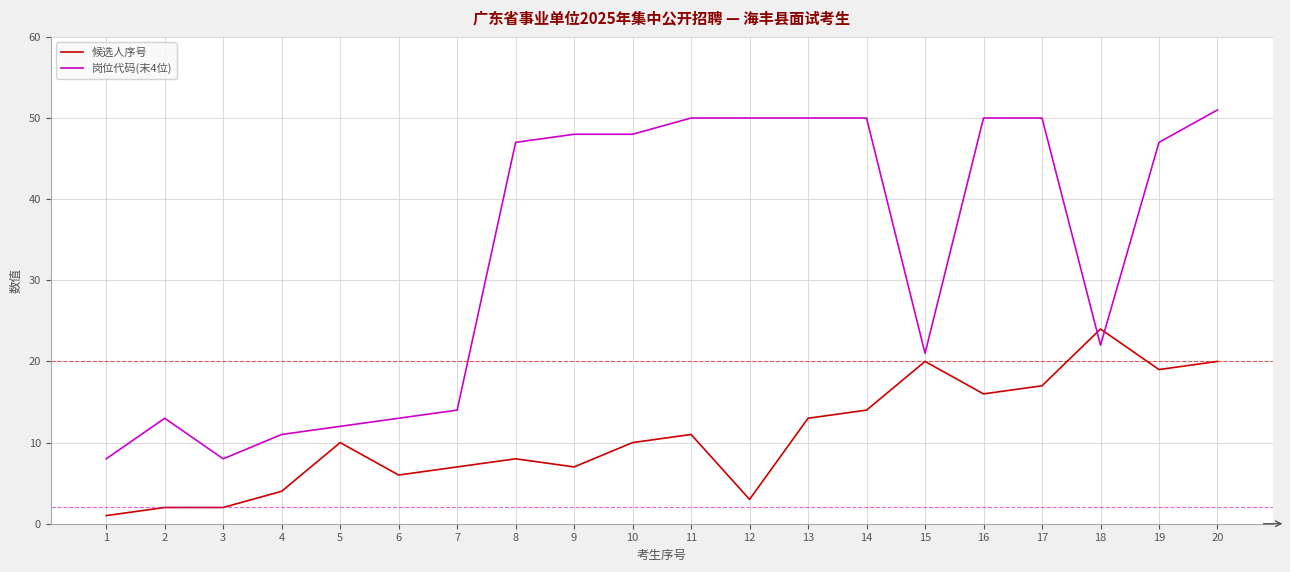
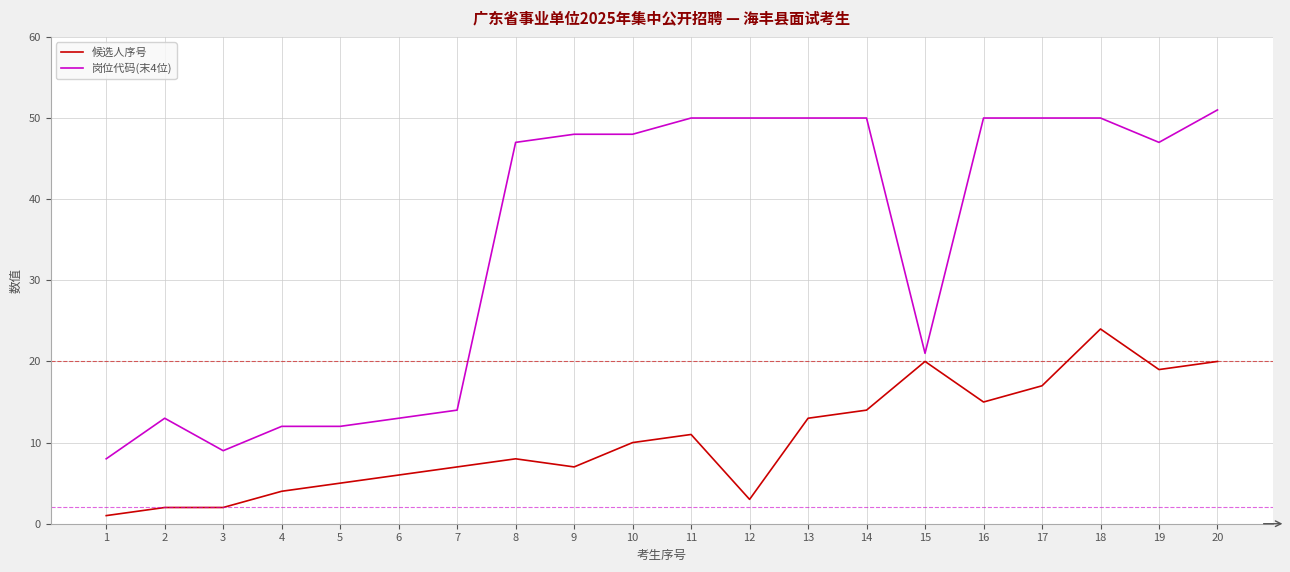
  {
    "候选人序号": {
      "1": 1,
      "2": 2,
      "3": 2,
      "4": 4,
-     "5": 10,
+     "5": 5,
      "6": 6,
      "7": 7,
      "8": 8,
      "9": 7,
      "10": 10,
      "11": 11,
      "12": 3,
      "13": 13,
      "14": 14,
      "15": 20,
-     "16": 16,
+     "16": 15,
      "17": 17,
      "18": 24,
      "19": 19,
      "20": 20
    },
    "岗位代码(末4位)": {
      "1": 8,
      "2": 13,
-     "3": 8,
-     "4": 11,
+     "3": 9,
+     "4": 12,
      "5": 12,
      "6": 13,
      "7": 14,
      "8": 47,
      "9": 48,
      "10": 48,
      "11": 50,
      "12": 50,
      "13": 50,
      "14": 50,
      "15": 21,
      "16": 50,
      "17": 50,
-     "18": 22,
+     "18": 50,
      "19": 47,
      "20": 51
    }
  }
